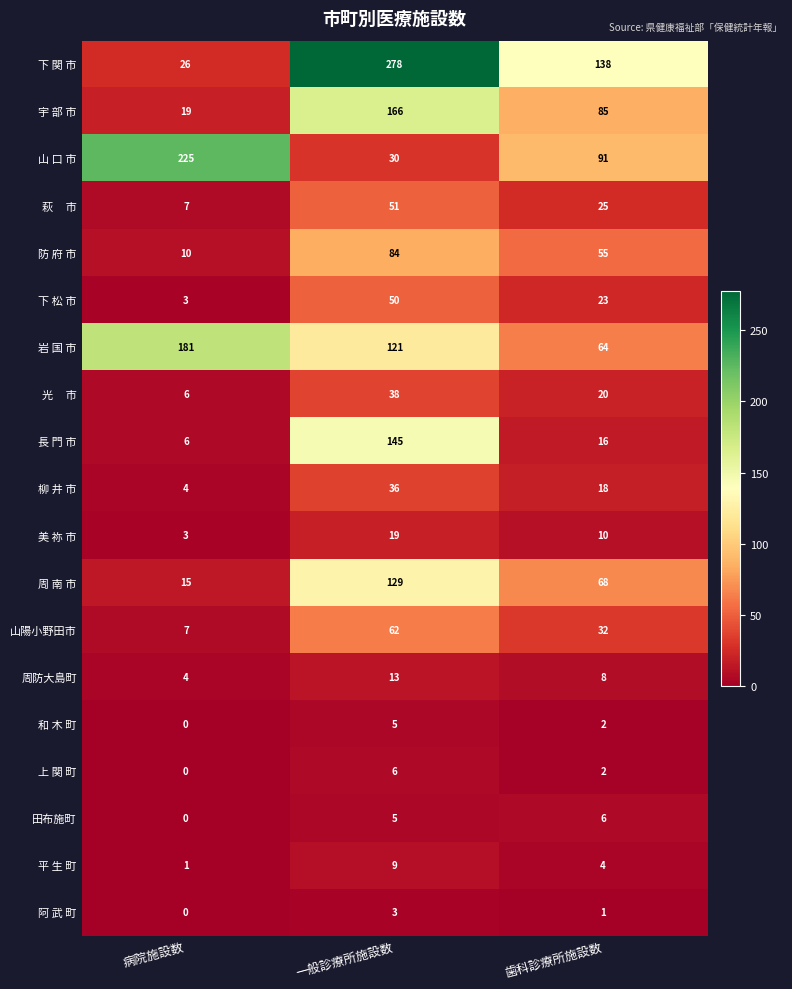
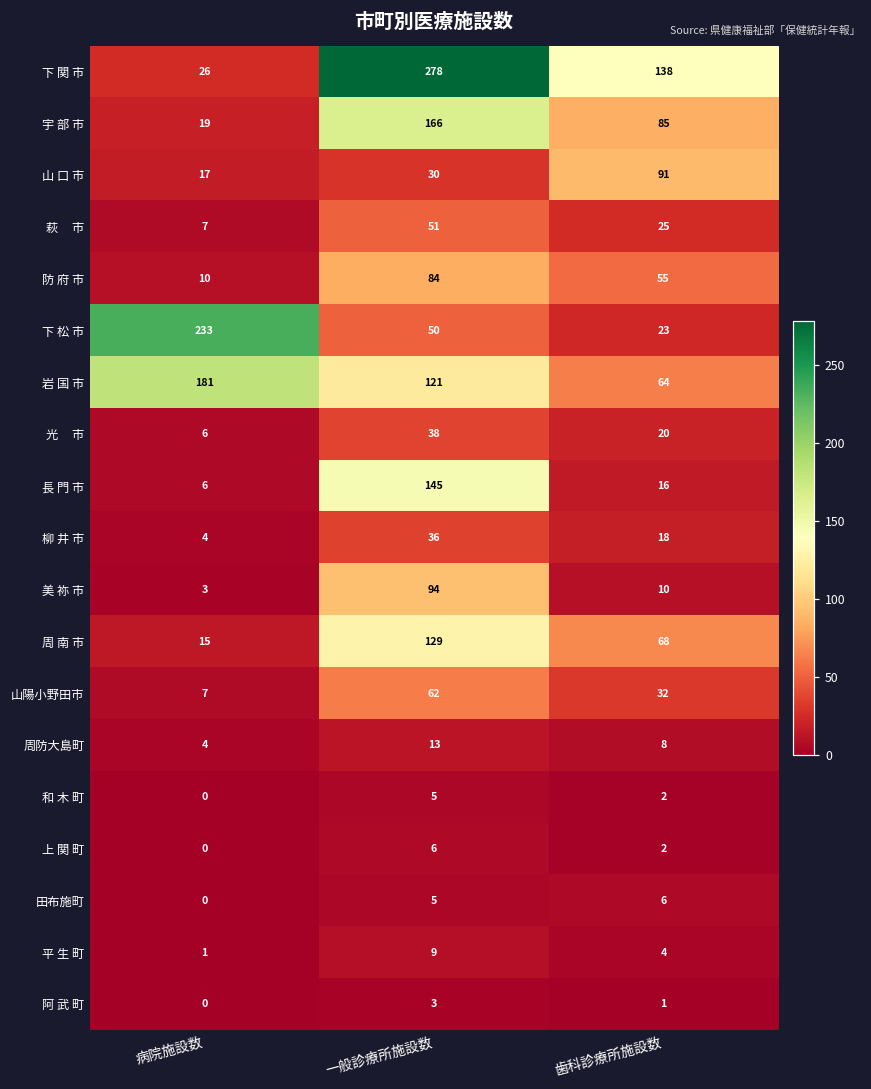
  {
    "下 関 市": {
      "病院施設数": 26,
      "一般診療所施設数": 278,
      "歯科診療所施設数": 138
    },
    "宇 部 市": {
      "病院施設数": 19,
      "一般診療所施設数": 166,
      "歯科診療所施設数": 85
    },
    "山 口 市": {
-     "病院施設数": 225,
+     "病院施設数": 17,
      "一般診療所施設数": 30,
      "歯科診療所施設数": 91
    },
    "萩 市": {
      "病院施設数": 7,
      "一般診療所施設数": 51,
      "歯科診療所施設数": 25
    },
    "防 府 市": {
      "病院施設数": 10,
      "一般診療所施設数": 84,
      "歯科診療所施設数": 55
    },
    "下 松 市": {
-     "病院施設数": 3,
+     "病院施設数": 233,
      "一般診療所施設数": 50,
      "歯科診療所施設数": 23
    },
    "岩 国 市": {
      "病院施設数": 181,
      "一般診療所施設数": 121,
      "歯科診療所施設数": 64
    },
    "光 市": {
      "病院施設数": 6,
      "一般診療所施設数": 38,
      "歯科診療所施設数": 20
    },
    "長 門 市": {
      "病院施設数": 6,
      "一般診療所施設数": 145,
      "歯科診療所施設数": 16
    },
    "柳 井 市": {
      "病院施設数": 4,
      "一般診療所施設数": 36,
      "歯科診療所施設数": 18
    },
    "美 祢 市": {
      "病院施設数": 3,
-     "一般診療所施設数": 19,
+     "一般診療所施設数": 94,
      "歯科診療所施設数": 10
    },
    "周 南 市": {
      "病院施設数": 15,
      "一般診療所施設数": 129,
      "歯科診療所施設数": 68
    },
    "山陽小野田市": {
      "病院施設数": 7,
      "一般診療所施設数": 62,
      "歯科診療所施設数": 32
    },
    "周防大島町": {
      "病院施設数": 4,
      "一般診療所施設数": 13,
      "歯科診療所施設数": 8
    },
    "和 木 町": {
      "病院施設数": 0,
      "一般診療所施設数": 5,
      "歯科診療所施設数": 2
    },
    "上 関 町": {
      "病院施設数": 0,
      "一般診療所施設数": 6,
      "歯科診療所施設数": 2
    },
    "田布施町": {
      "病院施設数": 0,
      "一般診療所施設数": 5,
      "歯科診療所施設数": 6
    },
    "平 生 町": {
      "病院施設数": 1,
      "一般診療所施設数": 9,
      "歯科診療所施設数": 4
    },
    "阿 武 町": {
      "病院施設数": 0,
      "一般診療所施設数": 3,
      "歯科診療所施設数": 1
    }
  }
